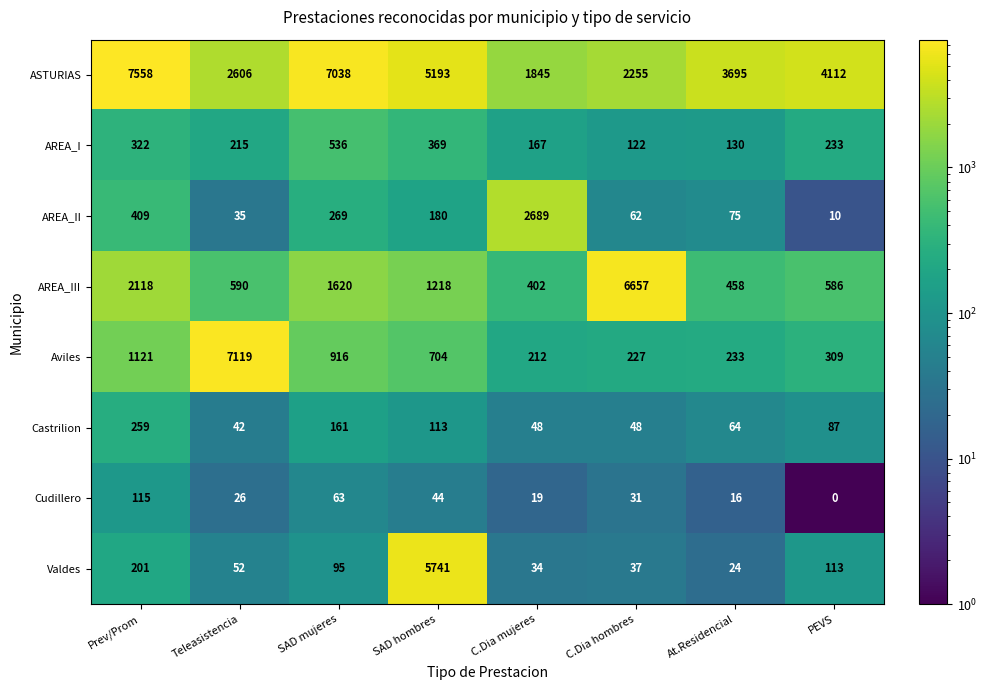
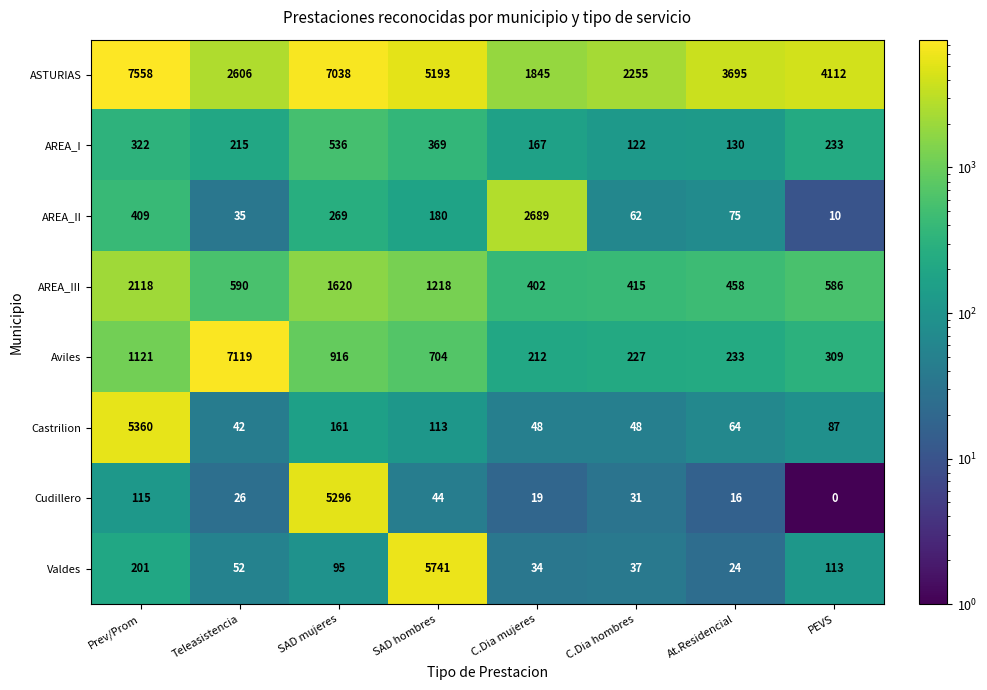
  {
    "ASTURIAS": {
      "Prev/Prom": 7558,
      "Teleasistencia": 2606,
      "SAD mujeres": 7038,
      "SAD hombres": 5193,
      "C.Dia mujeres": 1845,
      "C.Dia hombres": 2255,
      "At.Residencial": 3695,
      "PEVS": 4112
    },
    "AREA_I": {
      "Prev/Prom": 322,
      "Teleasistencia": 215,
      "SAD mujeres": 536,
      "SAD hombres": 369,
      "C.Dia mujeres": 167,
      "C.Dia hombres": 122,
      "At.Residencial": 130,
      "PEVS": 233
    },
    "AREA_II": {
      "Prev/Prom": 409,
      "Teleasistencia": 35,
      "SAD mujeres": 269,
      "SAD hombres": 180,
      "C.Dia mujeres": 2689,
      "C.Dia hombres": 62,
      "At.Residencial": 75,
      "PEVS": 10
    },
    "AREA_III": {
      "Prev/Prom": 2118,
      "Teleasistencia": 590,
      "SAD mujeres": 1620,
      "SAD hombres": 1218,
      "C.Dia mujeres": 402,
-     "C.Dia hombres": 6657,
+     "C.Dia hombres": 415,
      "At.Residencial": 458,
      "PEVS": 586
    },
    "Aviles": {
      "Prev/Prom": 1121,
      "Teleasistencia": 7119,
      "SAD mujeres": 916,
      "SAD hombres": 704,
      "C.Dia mujeres": 212,
      "C.Dia hombres": 227,
      "At.Residencial": 233,
      "PEVS": 309
    },
    "Castrilion": {
-     "Prev/Prom": 259,
+     "Prev/Prom": 5360,
      "Teleasistencia": 42,
      "SAD mujeres": 161,
      "SAD hombres": 113,
      "C.Dia mujeres": 48,
      "C.Dia hombres": 48,
      "At.Residencial": 64,
      "PEVS": 87
    },
    "Cudillero": {
      "Prev/Prom": 115,
      "Teleasistencia": 26,
-     "SAD mujeres": 63,
+     "SAD mujeres": 5296,
      "SAD hombres": 44,
      "C.Dia mujeres": 19,
      "C.Dia hombres": 31,
      "At.Residencial": 16,
      "PEVS": 0
    },
    "Valdes": {
      "Prev/Prom": 201,
      "Teleasistencia": 52,
      "SAD mujeres": 95,
      "SAD hombres": 5741,
      "C.Dia mujeres": 34,
      "C.Dia hombres": 37,
      "At.Residencial": 24,
      "PEVS": 113
    }
  }
